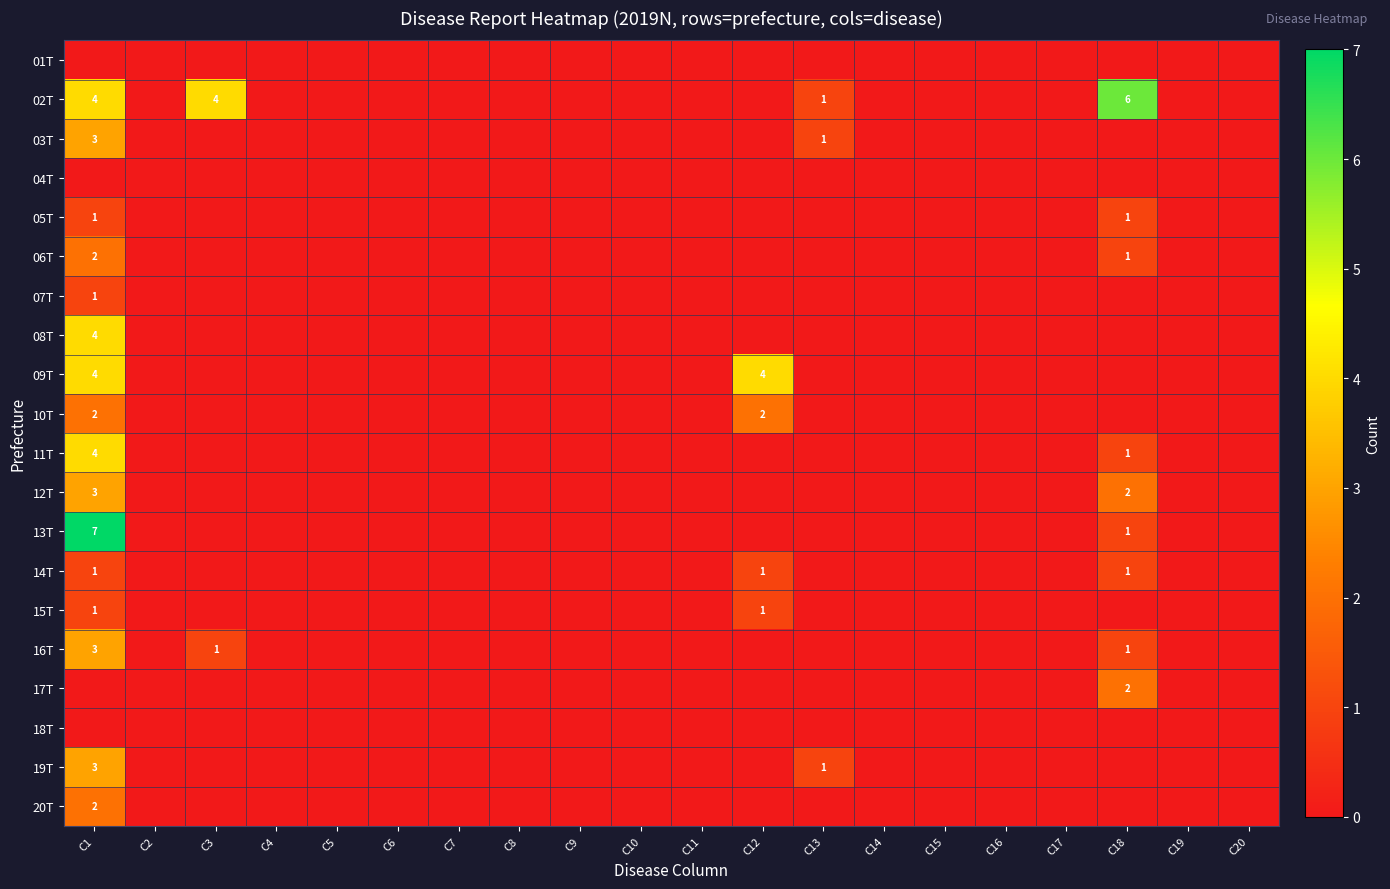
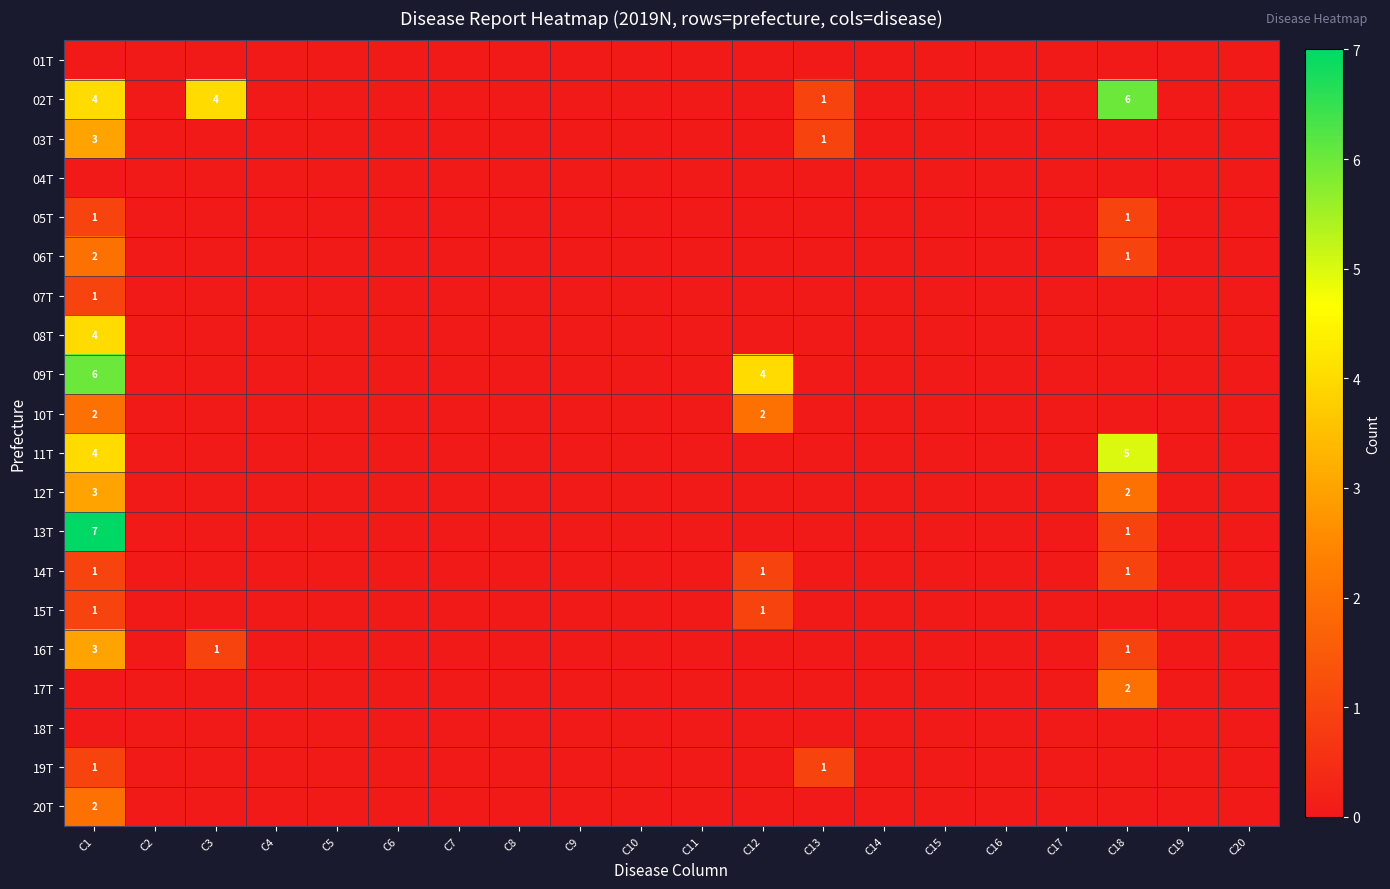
  {
    "02T": {
      "C1": 4,
      "C3": 4,
      "C13": 1,
      "C18": 6
    },
    "03T": {
      "C1": 3,
      "C13": 1
    },
    "05T": {
      "C1": 1,
      "C18": 1
    },
    "06T": {
      "C1": 2,
      "C18": 1
    },
    "07T": {
      "C1": 1
    },
    "08T": {
      "C1": 4
    },
    "09T": {
-     "C1": 4,
+     "C1": 6,
      "C12": 4
    },
    "10T": {
      "C1": 2,
      "C12": 2
    },
    "11T": {
      "C1": 4,
-     "C18": 1
+     "C18": 5
    },
    "12T": {
      "C1": 3,
      "C18": 2
    },
    "13T": {
      "C1": 7,
      "C18": 1
    },
    "14T": {
      "C1": 1,
      "C12": 1,
      "C18": 1
    },
    "15T": {
      "C1": 1,
      "C12": 1
    },
    "16T": {
      "C1": 3,
      "C3": 1,
      "C18": 1
    },
    "17T": {
      "C18": 2
    },
    "19T": {
-     "C1": 3,
+     "C1": 1,
      "C13": 1
    },
    "20T": {
      "C1": 2
    }
  }
